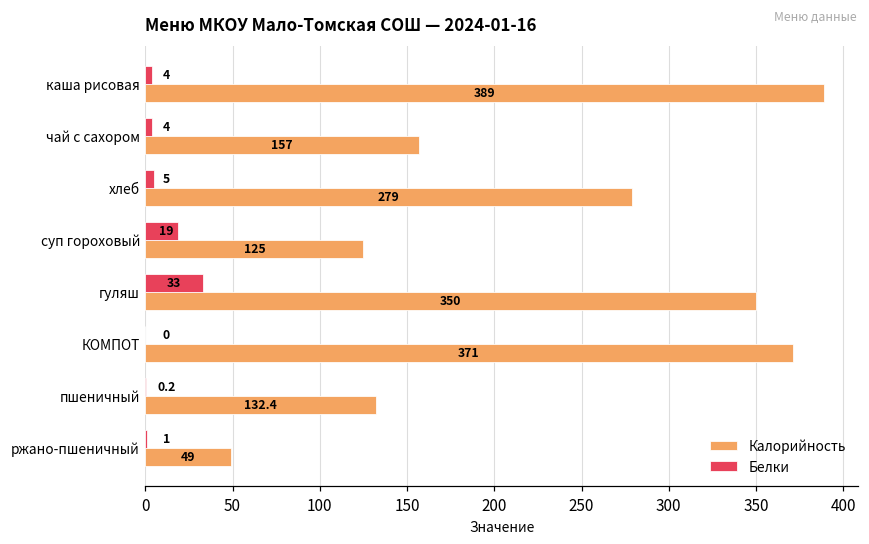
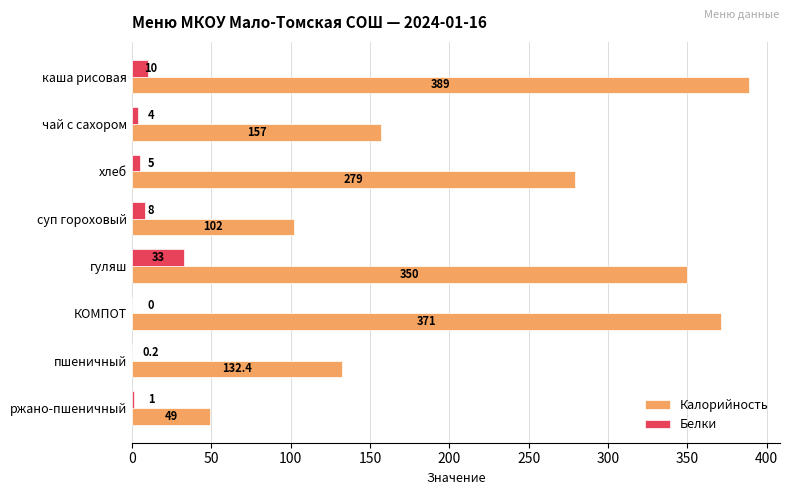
  {
    "Калорийность": {
      "каша рисовая": 389,
      "чай с сахором": 157,
      "хлеб": 279,
-     "суп гороховый": 125,
+     "суп гороховый": 102,
      "гуляш": 350,
      "КОМПОТ": 371,
      "пшеничный": 132.4,
      "ржано-пшеничный": 49
    },
    "Белки": {
-     "каша рисовая": 4,
+     "каша рисовая": 10,
      "чай с сахором": 4,
      "хлеб": 5,
-     "суп гороховый": 19,
+     "суп гороховый": 8,
      "гуляш": 33,
      "КОМПОТ": 0,
      "пшеничный": 0.2,
      "ржано-пшеничный": 1
    }
  }
